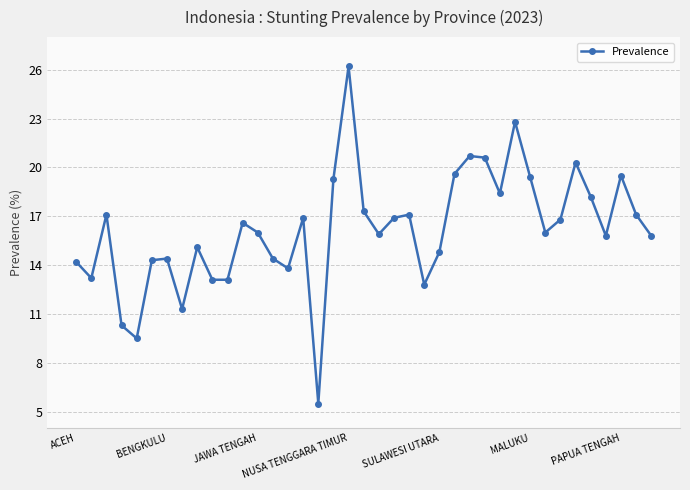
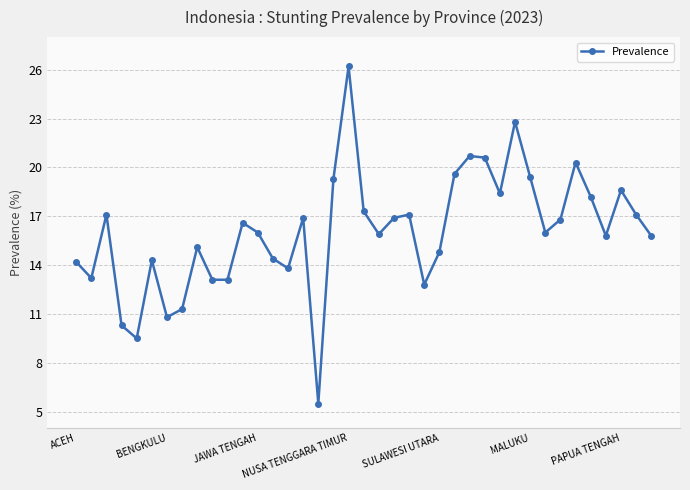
  {
    "ACEH": 14.2,
-   "BENGKULU": 14.4,
+   "BENGKULU": 10.8,
    "JAWA TENGAH": 16.0,
    "NUSA TENGGARA TIMUR": 26.2,
    "SULAWESI UTARA": 14.8,
    "MALUKU": 19.4,
-   "PAPUA TENGAH": 19.5
+   "PAPUA TENGAH": 18.6
  }
